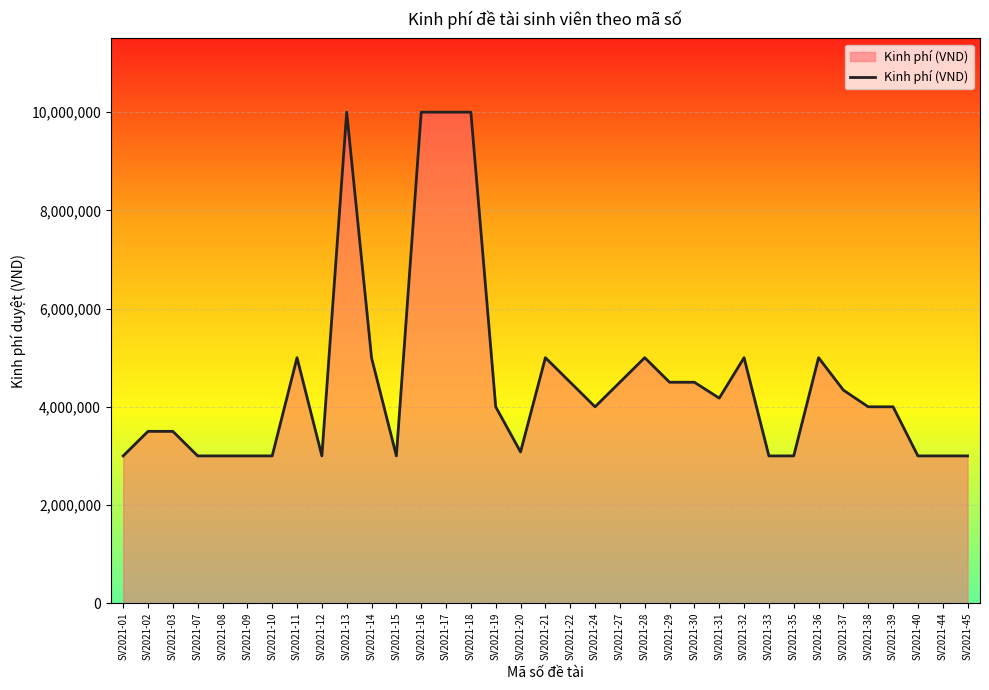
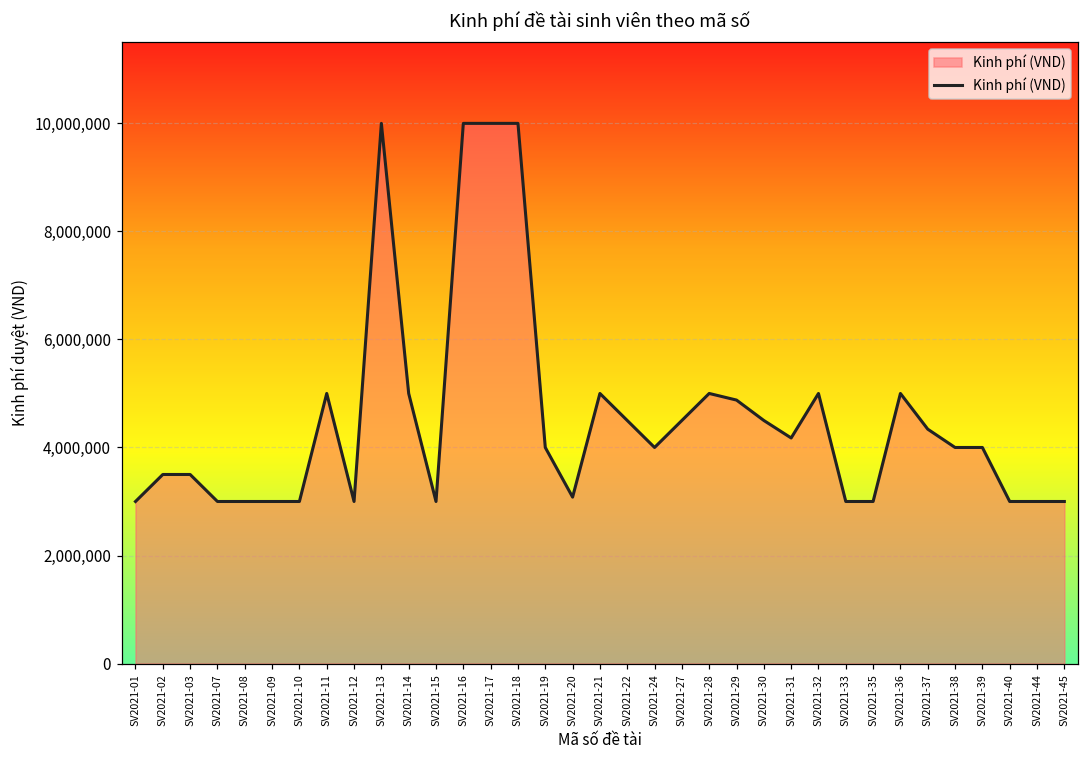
  {
    "SV2021-01": "3,000,000",
    "SV2021-02": "3,500,000",
    "SV2021-03": "3,500,000",
    "SV2021-07": "3,000,000",
    "SV2021-08": "3,000,000",
    "SV2021-09": "3,000,000",
    "SV2021-10": "3,000,000",
    "SV2021-11": "5,000,000",
    "SV2021-12": "3,000,000",
    "SV2021-13": "10,000,000",
    "SV2021-14": "5,000,000",
    "SV2021-15": "3,000,000",
    "SV2021-16": "10,000,000",
    "SV2021-17": "10,000,000",
    "SV2021-18": "10,000,000",
    "SV2021-19": "4,000,000",
    "SV2021-20": "3,100,000",
    "SV2021-21": "5,000,000",
    "SV2021-22": "4,500,000",
    "SV2021-24": "4,000,000",
    "SV2021-27": "4,500,000",
    "SV2021-28": "5,000,000",
-   "SV2021-29": "4,500,000",
+   "SV2021-29": "4,900,000",
    "SV2021-30": "4,500,000",
    "SV2021-31": "4,200,000",
    "SV2021-32": "5,000,000",
    "SV2021-33": "3,000,000",
    "SV2021-35": "3,000,000",
    "SV2021-36": "5,000,000",
    "SV2021-37": "4,300,000",
    "SV2021-38": "4,000,000",
    "SV2021-39": "4,000,000",
    "SV2021-40": "3,000,000",
    "SV2021-44": "3,000,000",
    "SV2021-45": "3,000,000"
  }
